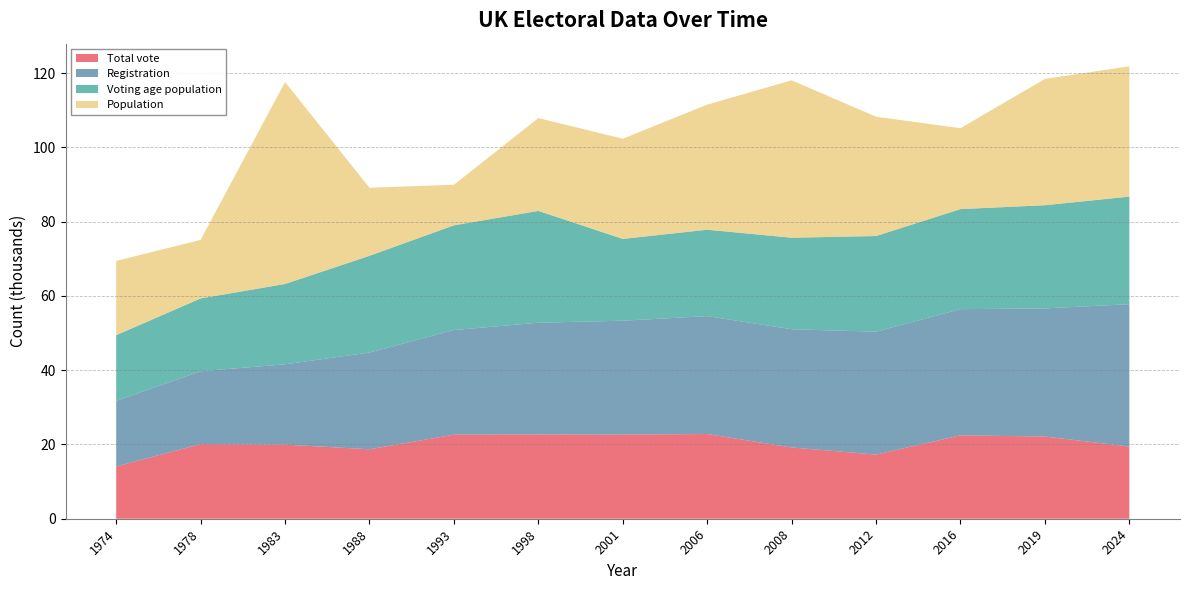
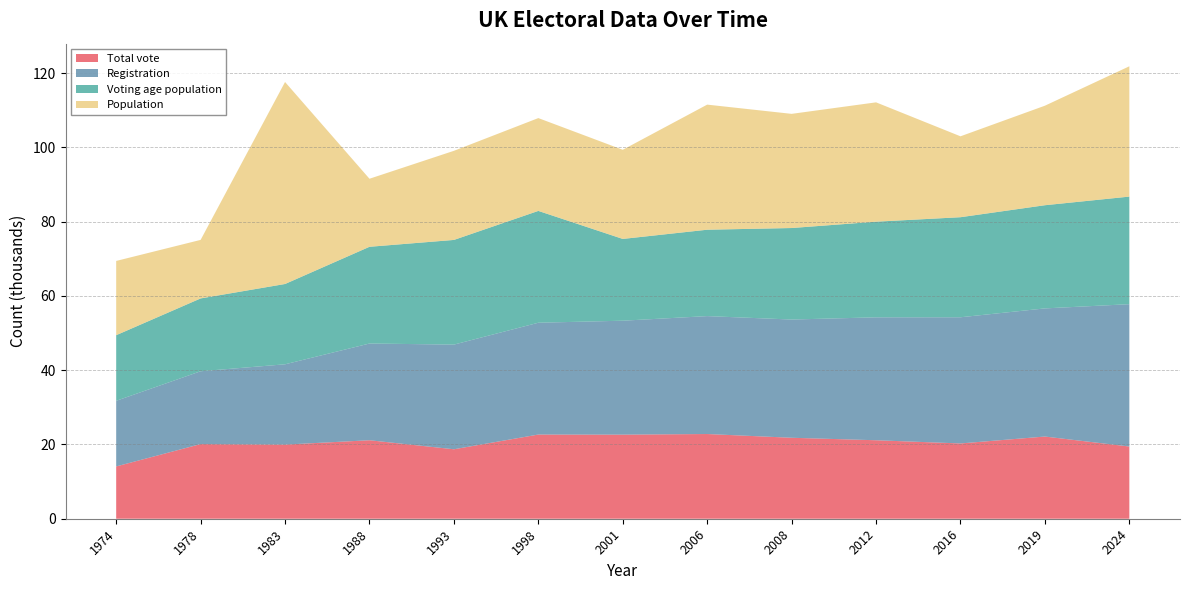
  {
    "Total vote": {
      "1974": 14,
      "1978": 20,
      "1983": 20,
-     "1988": 19,
-     "1993": 23,
+     "1988": 21,
+     "1993": 19,
      "1998": 23,
      "2001": 23,
      "2006": 23,
-     "2008": 19,
-     "2012": 17,
-     "2016": 22,
+     "2008": 22,
+     "2012": 21,
+     "2016": 20,
      "2019": 22,
      "2024": 19
    },
    "Population": {
      "1974": 20,
      "1978": 16,
      "1983": 54,
      "1988": 18,
-     "1993": 11,
+     "1993": 24,
      "1998": 25,
-     "2001": 27,
+     "2001": 24,
      "2006": 34,
-     "2008": 42,
+     "2008": 31,
      "2012": 32,
      "2016": 22,
-     "2019": 34,
+     "2019": 27,
      "2024": 35
    }
  }
